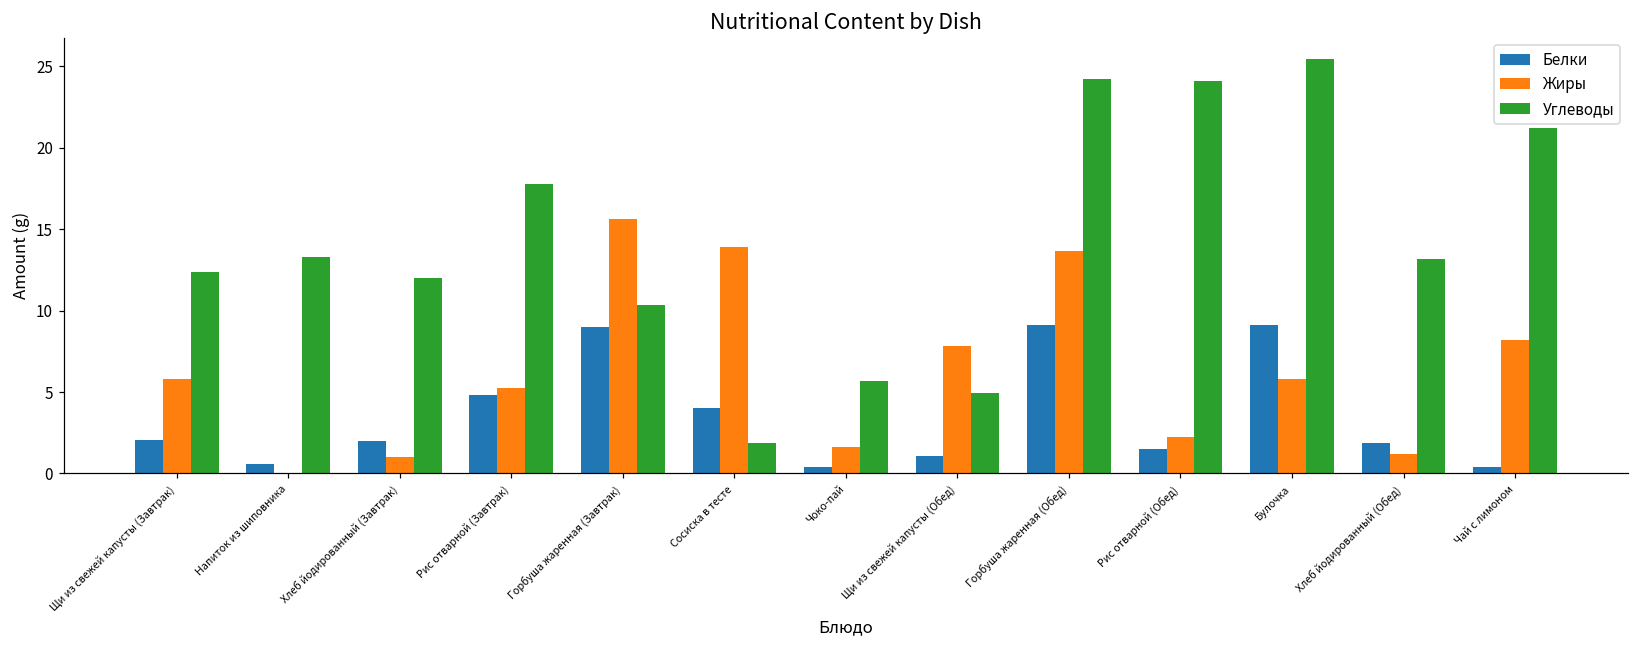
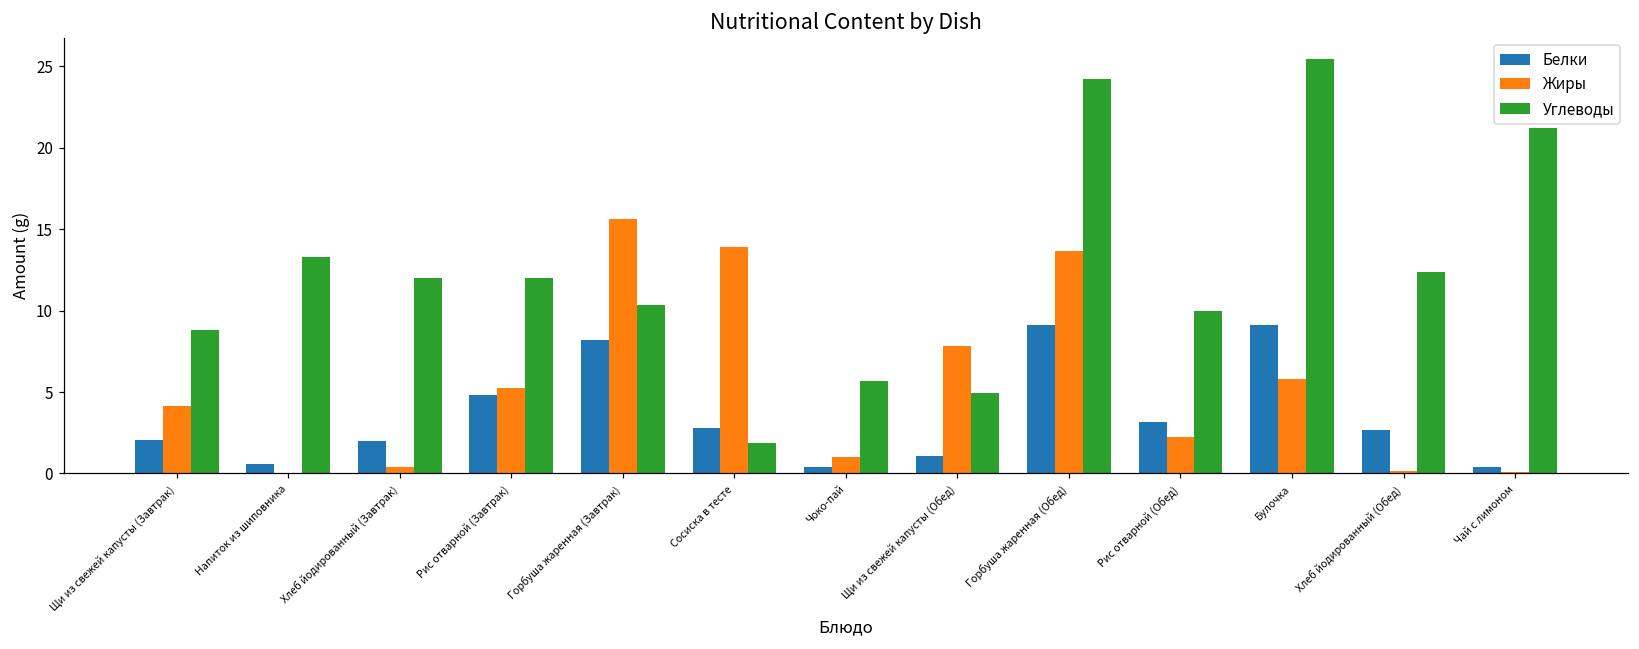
  {
    "Белки": {
      "Щи из свежей капусты (Завтрак)": 2.1,
      "Напиток из шиповника": 0.6,
      "Хлеб йодированный (Завтрак)": 2.0,
      "Рис отварной (Завтрак)": 4.8,
-     "Горбуша жаренная (Завтрак)": 9.0,
-     "Сосиска в тесте": 4.0,
+     "Горбуша жаренная (Завтрак)": 8.2,
+     "Сосиска в тесте": 2.8,
      "Чоко-пай": 0.4,
      "Щи из свежей капусты (Обед)": 1.1,
      "Горбуша жаренная (Обед)": 9.1,
-     "Рис отварной (Обед)": 1.5,
+     "Рис отварной (Обед)": 3.2,
      "Булочка": 9.1,
-     "Хлеб йодированный (Обед)": 1.9,
+     "Хлеб йодированный (Обед)": 2.7,
      "Чай с лимоном": 0.4
    },
    "Жиры": {
-     "Щи из свежей капусты (Завтрак)": 5.8,
+     "Щи из свежей капусты (Завтрак)": 4.2,
      "Напиток из шиповника": 0.0,
-     "Хлеб йодированный (Завтрак)": 1.0,
+     "Хлеб йодированный (Завтрак)": 0.4,
      "Рис отварной (Завтрак)": 5.3,
      "Горбуша жаренная (Завтрак)": 15.6,
      "Сосиска в тесте": 13.9,
-     "Чоко-пай": 1.6,
+     "Чоко-пай": 1.0,
      "Щи из свежей капусты (Обед)": 7.8,
      "Горбуша жаренная (Обед)": 13.7,
      "Рис отварной (Обед)": 2.2,
      "Булочка": 5.8,
-     "Хлеб йодированный (Обед)": 1.2,
-     "Чай с лимоном": 8.2
+     "Хлеб йодированный (Обед)": 0.2,
+     "Чай с лимоном": 0.1
    },
    "Углеводы": {
-     "Щи из свежей капусты (Завтрак)": 12.4,
+     "Щи из свежей капусты (Завтрак)": 8.8,
      "Напиток из шиповника": 13.3,
      "Хлеб йодированный (Завтрак)": 12.0,
-     "Рис отварной (Завтрак)": 17.8,
+     "Рис отварной (Завтрак)": 12.0,
      "Горбуша жаренная (Завтрак)": 10.4,
      "Сосиска в тесте": 1.9,
      "Чоко-пай": 5.7,
      "Щи из свежей капусты (Обед)": 4.9,
      "Горбуша жаренная (Обед)": 24.3,
-     "Рис отварной (Обед)": 24.1,
+     "Рис отварной (Обед)": 10.0,
      "Булочка": 25.5,
-     "Хлеб йодированный (Обед)": 13.1,
+     "Хлеб йодированный (Обед)": 12.4,
      "Чай с лимоном": 21.2
    }
  }
